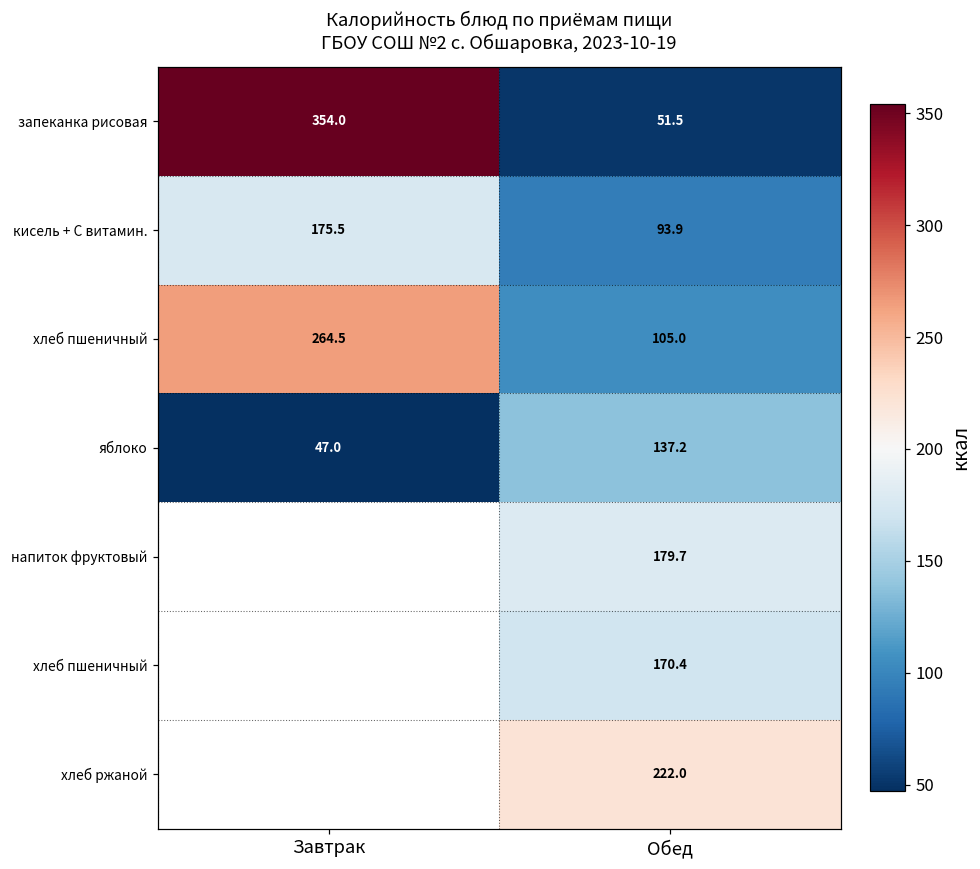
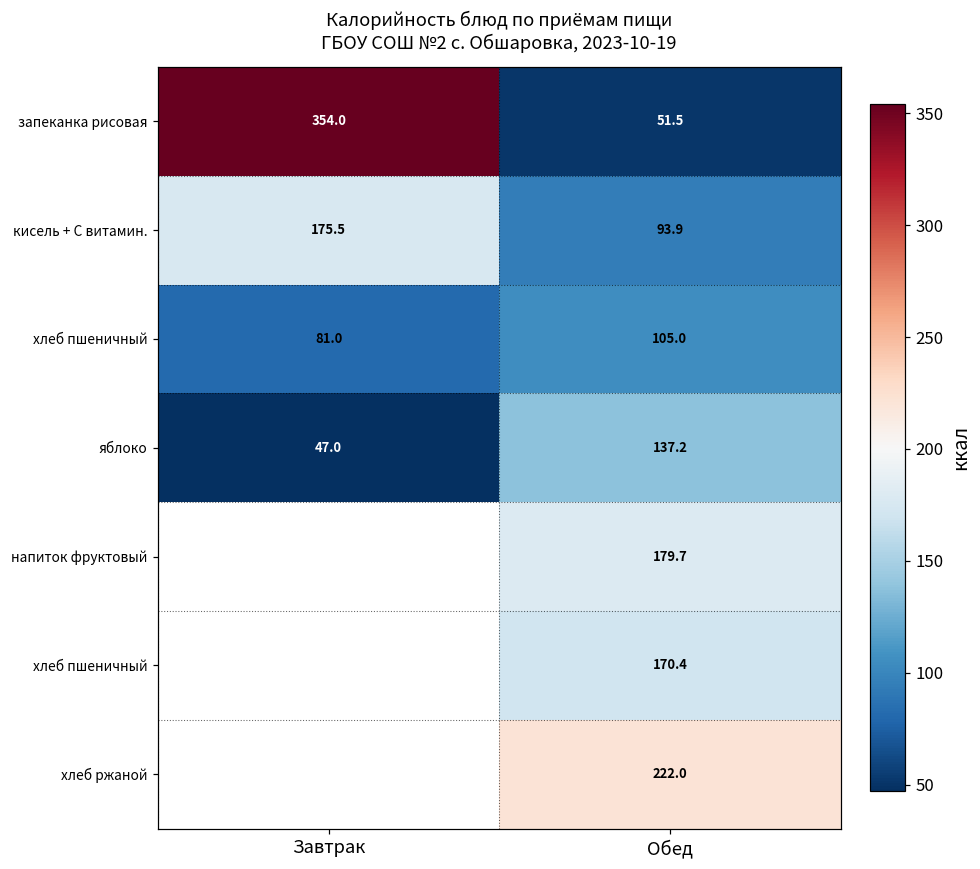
  {
    "запеканка рисовая": {
      "Завтрак": 354.0,
      "Обед": 51.5
    },
    "кисель + С витамин.": {
      "Завтрак": 175.5,
      "Обед": 93.9
    },
    "хлеб пшеничный": {
-     "Завтрак": 264.5
+     "Завтрак": 81.0
    },
    "яблоко": {
      "Завтрак": 47.0,
      "Обед": 137.2
    },
    "напиток фруктовый": {
      "Обед": 179.7
    },
    "хлеб ржаной": {
      "Обед": 222.0
    }
  }
